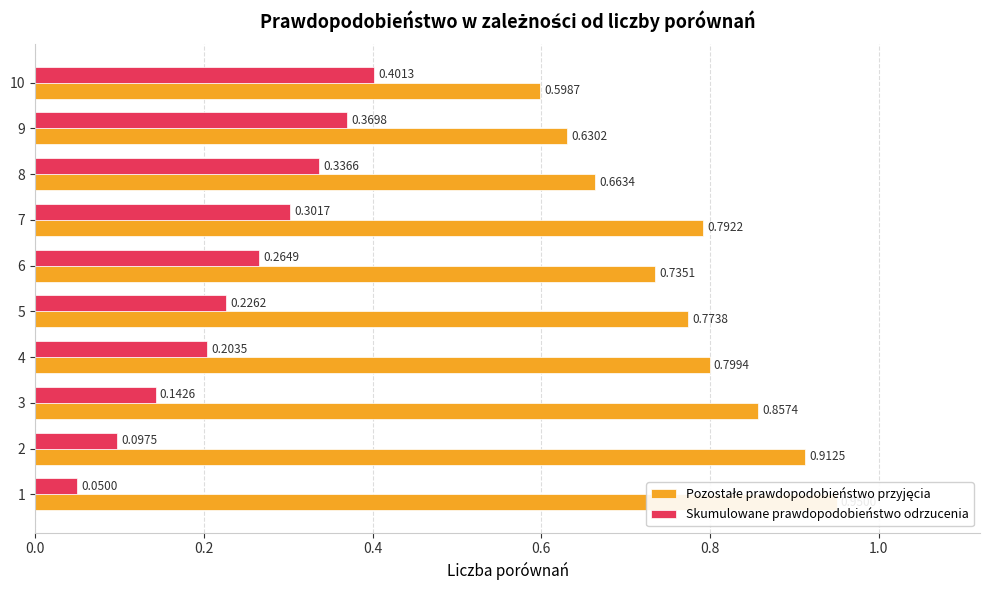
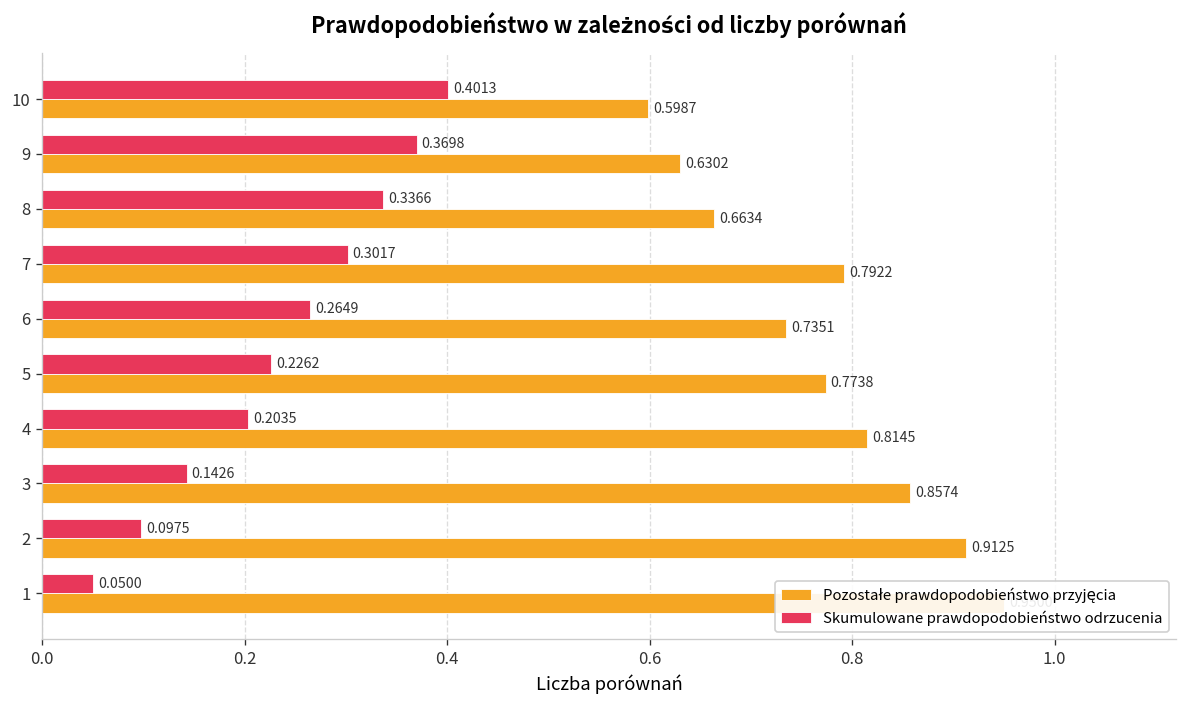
  {
    "Pozostałe prawdopodobieństwo przyjęcia": {
      "10": 0.5987,
      "9": 0.6302,
      "8": 0.6634,
      "7": 0.7922,
      "6": 0.7351,
      "5": 0.7738,
-     "4": 0.7994,
+     "4": 0.8145,
      "3": 0.8574,
      "2": 0.9125
    },
    "Skumulowane prawdopodobieństwo odrzucenia": {
      "10": 0.4013,
      "9": 0.3698,
      "8": 0.3366,
      "7": 0.3017,
      "6": 0.2649,
      "5": 0.2262,
      "4": 0.2035,
      "3": 0.1426,
      "2": 0.0975,
      "1": 0.0500
    }
  }
